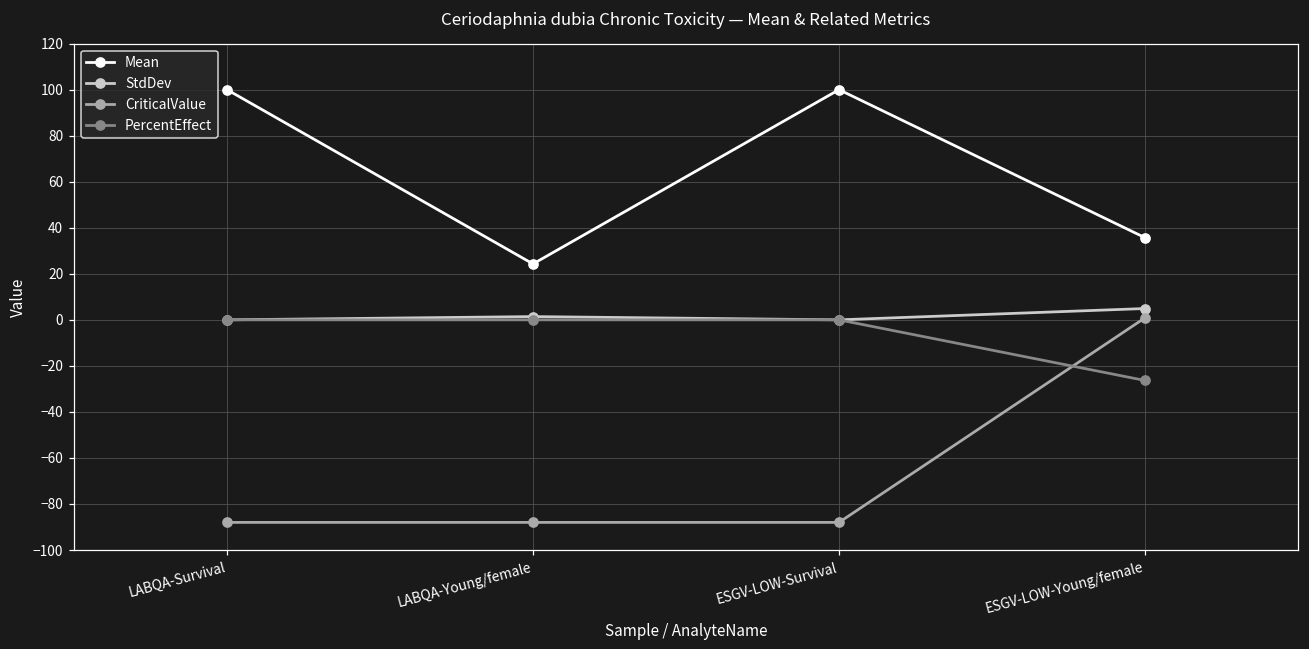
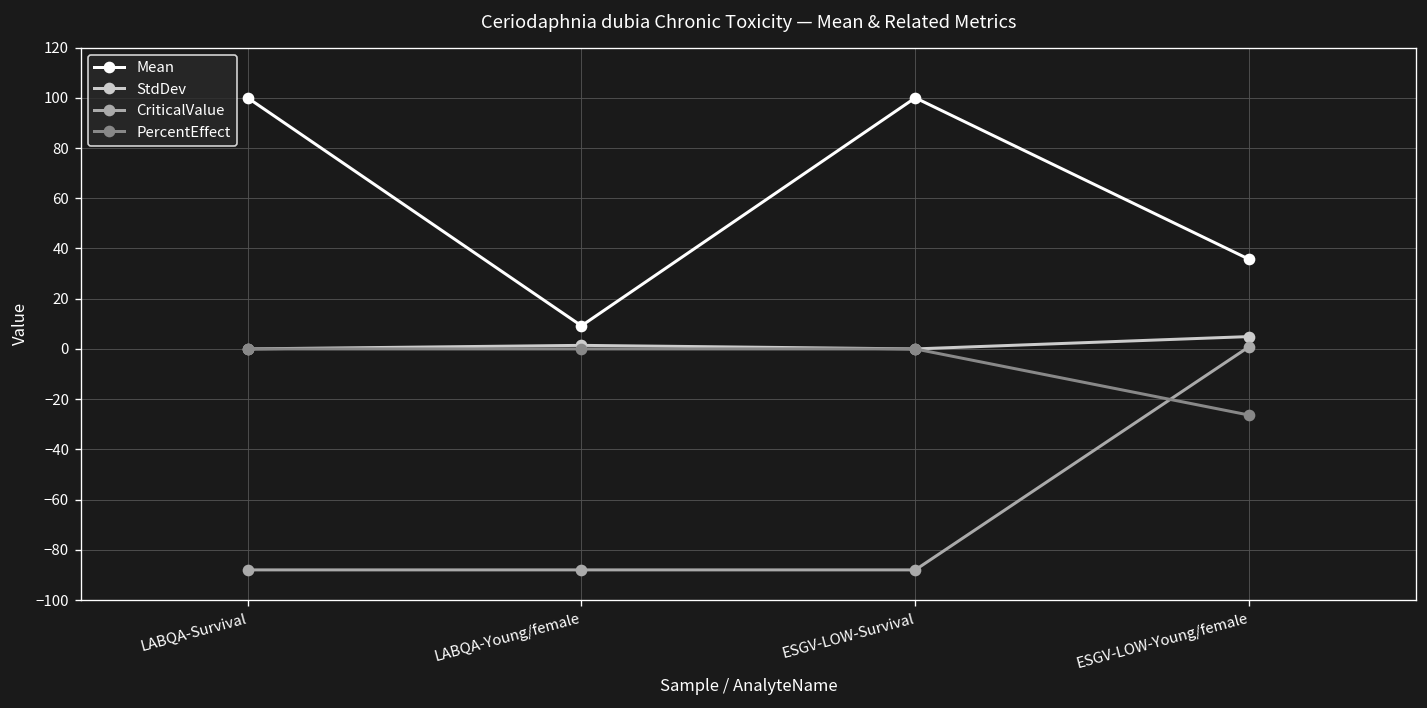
  {
    "Mean": {
      "LABQA-Survival": 100,
-     "LABQA-Young/female": 24,
+     "LABQA-Young/female": 9,
      "ESGV-LOW-Survival": 100,
      "ESGV-LOW-Young/female": 36
    }
  }
